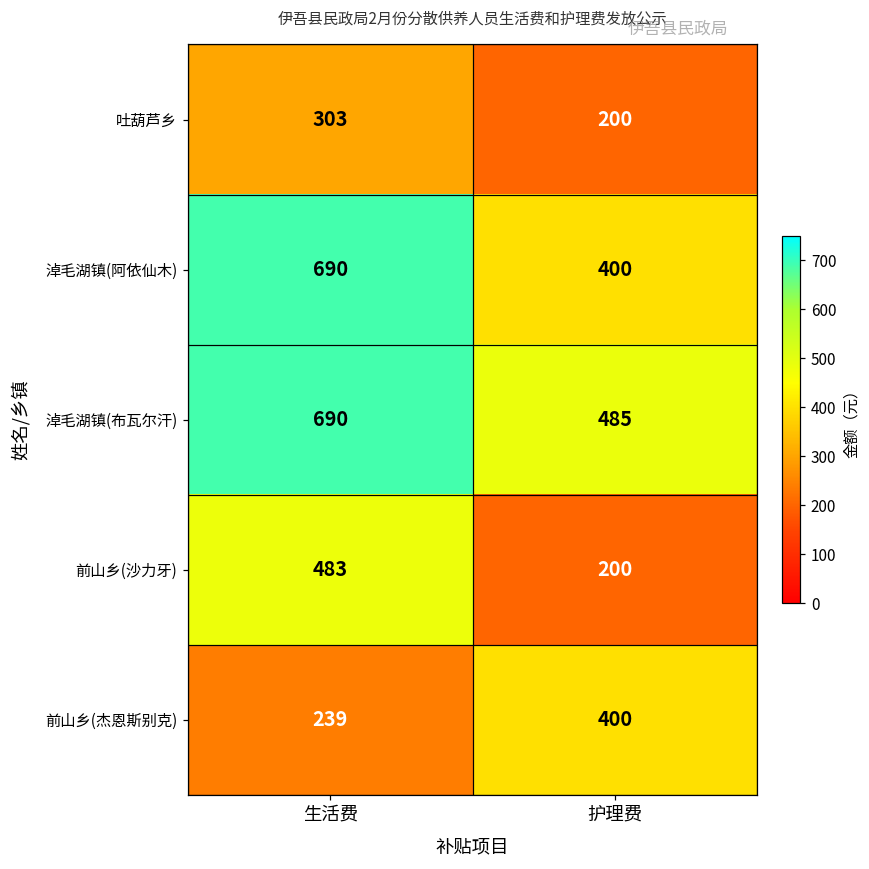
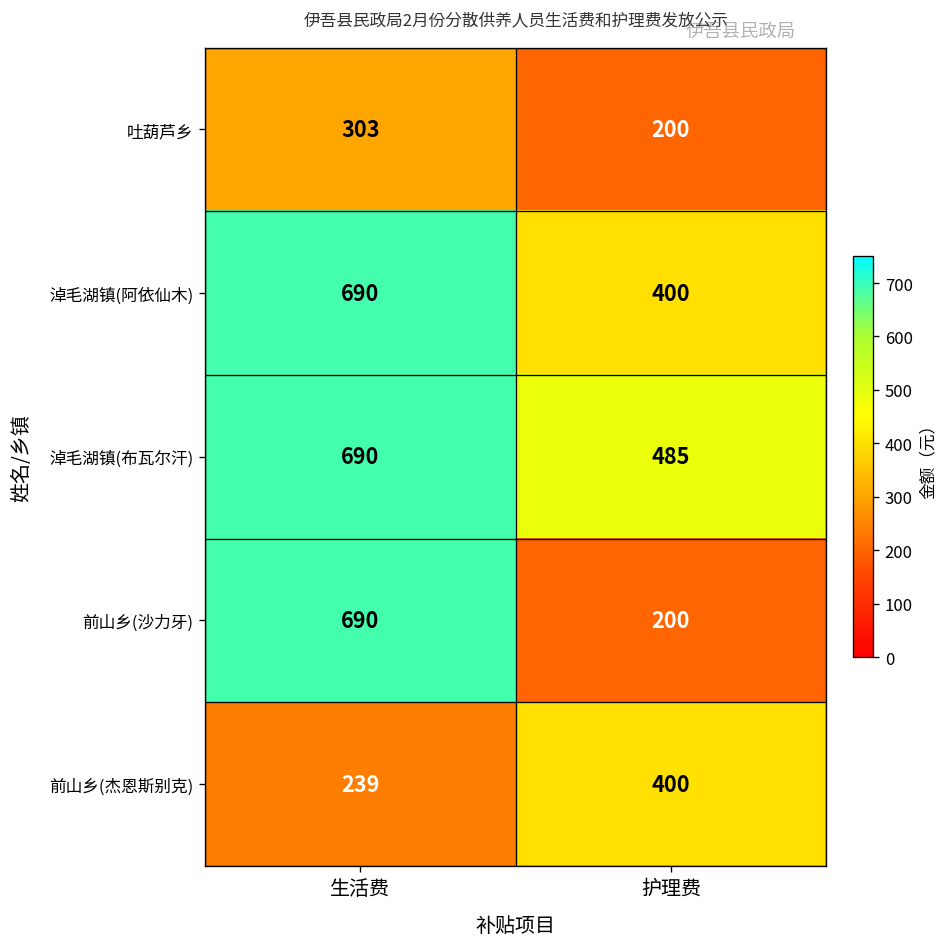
  {
    "吐葫芦乡": {
      "生活费": 303,
      "护理费": 200
    },
    "淖毛湖镇(阿依仙木)": {
      "生活费": 690,
      "护理费": 400
    },
    "淖毛湖镇(布瓦尔汗)": {
      "生活费": 690,
      "护理费": 485
    },
    "前山乡(沙力牙)": {
-     "生活费": 483,
+     "生活费": 690,
      "护理费": 200
    },
    "前山乡(杰恩斯别克)": {
      "生活费": 239,
      "护理费": 400
    }
  }
